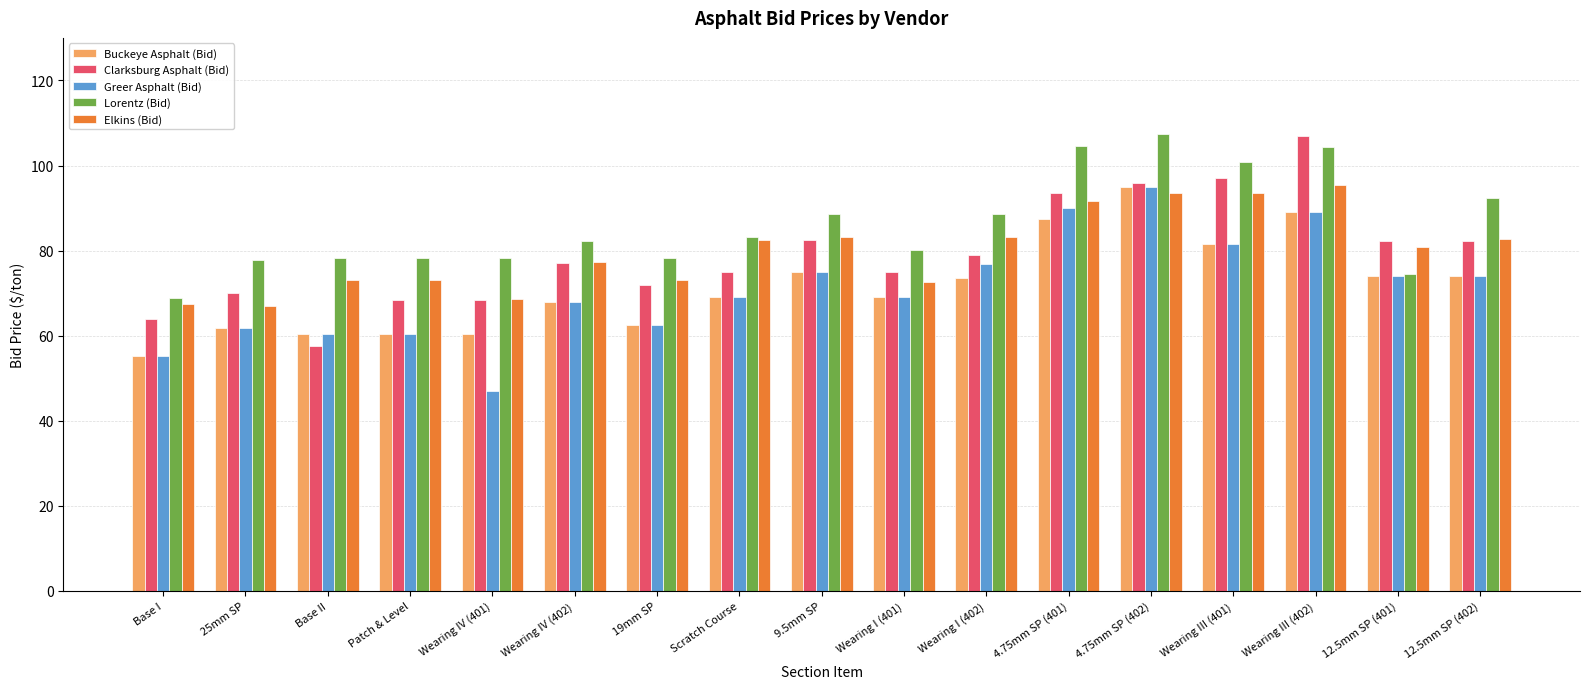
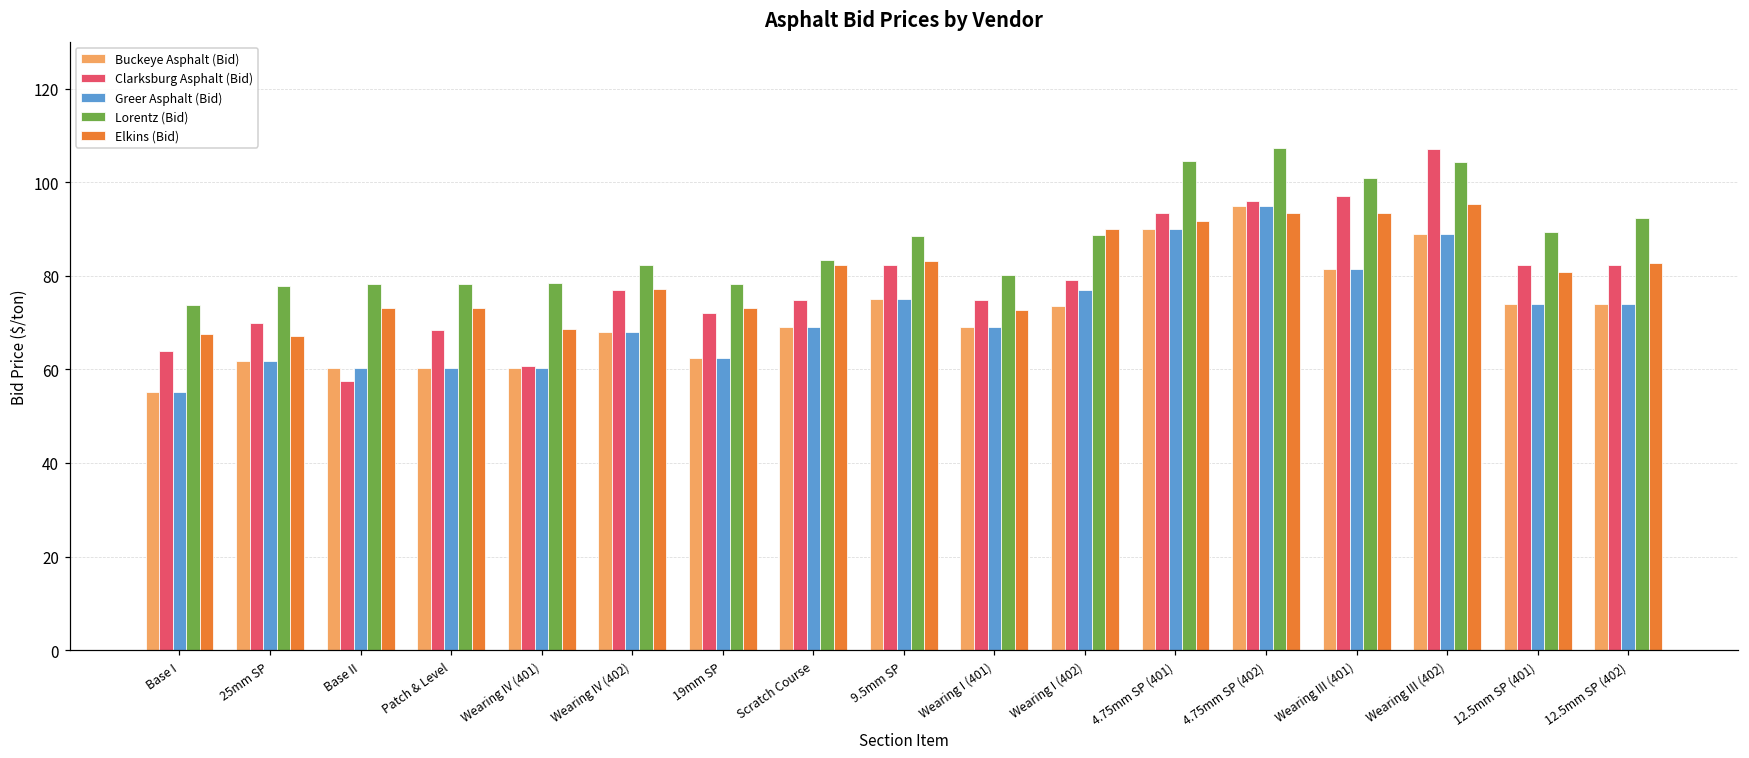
  {
    "Buckeye Asphalt (Bid)": {
      "Base I": 55,
      "25mm SP": 62,
      "Base II": 60,
      "Patch & Level": 60,
      "Wearing IV (401)": 60,
      "Wearing IV (402)": 68,
      "19mm SP": 63,
      "Scratch Course": 69,
      "9.5mm SP": 75,
      "Wearing I (401)": 69,
      "Wearing I (402)": 74,
-     "4.75mm SP (401)": 87,
+     "4.75mm SP (401)": 90,
      "4.75mm SP (402)": 95,
      "Wearing III (401)": 82,
      "Wearing III (402)": 89,
      "12.5mm SP (401)": 74,
      "12.5mm SP (402)": 74
    },
    "Clarksburg Asphalt (Bid)": {
      "Base I": 64,
      "25mm SP": 70,
      "Base II": 58,
      "Patch & Level": 69,
-     "Wearing IV (401)": 69,
+     "Wearing IV (401)": 61,
      "Wearing IV (402)": 77,
      "19mm SP": 72,
      "Scratch Course": 75,
      "9.5mm SP": 82,
      "Wearing I (401)": 75,
      "Wearing I (402)": 79,
      "4.75mm SP (401)": 94,
      "4.75mm SP (402)": 96,
      "Wearing III (401)": 97,
      "Wearing III (402)": 107,
      "12.5mm SP (401)": 82,
      "12.5mm SP (402)": 82
    },
    "Greer Asphalt (Bid)": {
      "Base I": 55,
      "25mm SP": 62,
      "Base II": 60,
      "Patch & Level": 60,
-     "Wearing IV (401)": 47,
+     "Wearing IV (401)": 60,
      "Wearing IV (402)": 68,
      "19mm SP": 63,
      "Scratch Course": 69,
      "9.5mm SP": 75,
      "Wearing I (401)": 69,
      "Wearing I (402)": 77,
      "4.75mm SP (401)": 90,
      "4.75mm SP (402)": 95,
      "Wearing III (401)": 82,
      "Wearing III (402)": 89,
      "12.5mm SP (401)": 74,
      "12.5mm SP (402)": 74
    },
    "Lorentz (Bid)": {
-     "Base I": 69,
+     "Base I": 74,
      "25mm SP": 78,
      "Base II": 78,
      "Patch & Level": 78,
      "Wearing IV (401)": 78,
      "Wearing IV (402)": 82,
      "19mm SP": 78,
      "Scratch Course": 83,
      "9.5mm SP": 89,
      "Wearing I (401)": 80,
      "Wearing I (402)": 89,
      "4.75mm SP (401)": 105,
      "4.75mm SP (402)": 107,
      "Wearing III (401)": 101,
      "Wearing III (402)": 104,
-     "12.5mm SP (401)": 75,
+     "12.5mm SP (401)": 89,
      "12.5mm SP (402)": 92
    },
    "Elkins (Bid)": {
      "Base I": 68,
      "25mm SP": 67,
      "Base II": 73,
      "Patch & Level": 73,
      "Wearing IV (401)": 69,
      "Wearing IV (402)": 77,
      "19mm SP": 73,
      "Scratch Course": 82,
      "9.5mm SP": 83,
      "Wearing I (401)": 73,
-     "Wearing I (402)": 83,
+     "Wearing I (402)": 90,
      "4.75mm SP (401)": 92,
      "4.75mm SP (402)": 93,
      "Wearing III (401)": 94,
      "Wearing III (402)": 95,
      "12.5mm SP (401)": 81,
      "12.5mm SP (402)": 83
    }
  }
